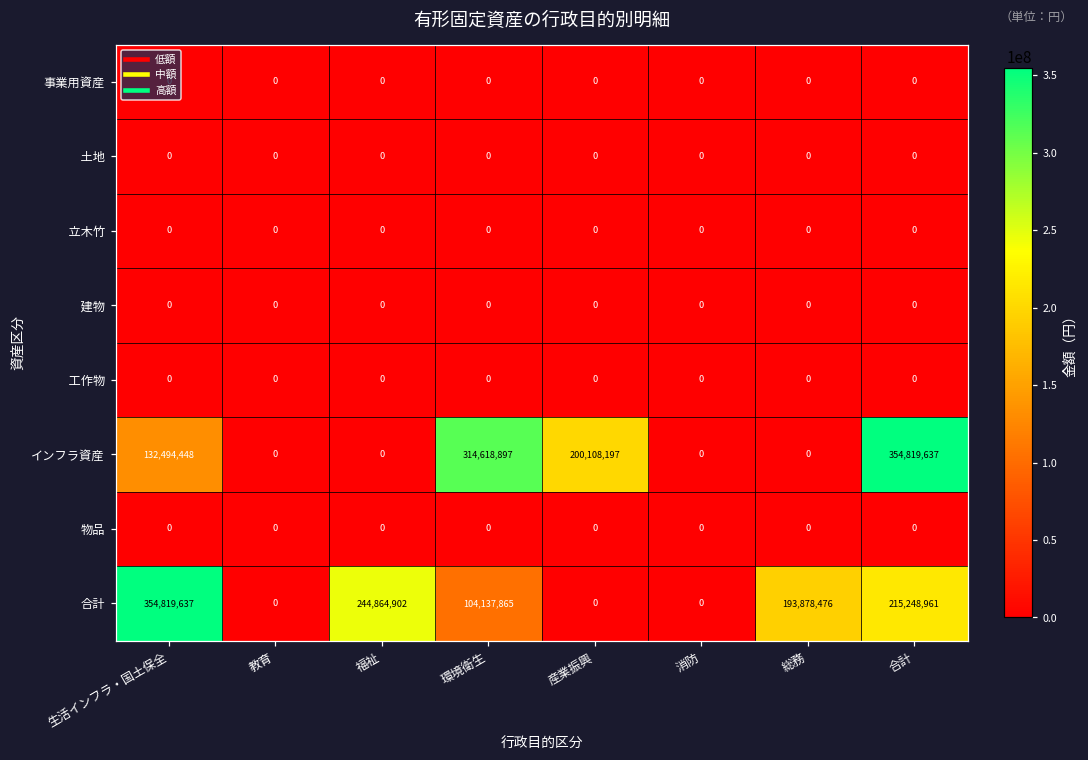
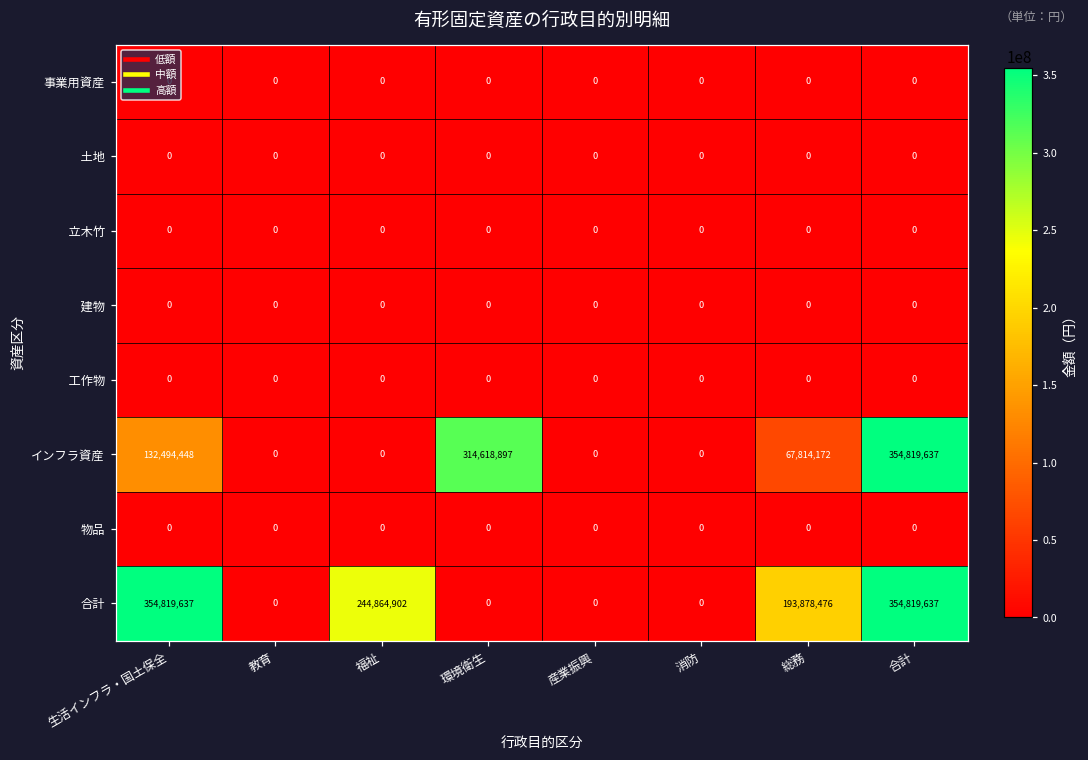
  {
    "事業用資産": {
      "教育": "0",
      "福祉": "0",
      "環境衛生": "0",
      "産業振興": "0",
      "消防": "0",
      "総務": "0",
      "合計": "0"
    },
    "土地": {
      "生活インフラ・国土保全": "0",
      "教育": "0",
      "福祉": "0",
      "環境衛生": "0",
      "産業振興": "0",
      "消防": "0",
      "総務": "0",
      "合計": "0"
    },
    "立木竹": {
      "生活インフラ・国土保全": "0",
      "教育": "0",
      "福祉": "0",
      "環境衛生": "0",
      "産業振興": "0",
      "消防": "0",
      "総務": "0",
      "合計": "0"
    },
    "建物": {
      "生活インフラ・国土保全": "0",
      "教育": "0",
      "福祉": "0",
      "環境衛生": "0",
      "産業振興": "0",
      "消防": "0",
      "総務": "0",
      "合計": "0"
    },
    "工作物": {
      "生活インフラ・国土保全": "0",
      "教育": "0",
      "福祉": "0",
      "環境衛生": "0",
      "産業振興": "0",
      "消防": "0",
      "総務": "0",
      "合計": "0"
    },
    "インフラ資産": {
      "生活インフラ・国土保全": "132,494,448",
      "教育": "0",
      "福祉": "0",
      "環境衛生": "314,618,897",
-     "産業振興": "200,108,197",
+     "産業振興": "0",
      "消防": "0",
-     "総務": "0",
+     "総務": "67,814,172",
      "合計": "354,819,637"
    },
    "物品": {
      "生活インフラ・国土保全": "0",
      "教育": "0",
      "福祉": "0",
      "環境衛生": "0",
      "産業振興": "0",
      "消防": "0",
      "総務": "0",
      "合計": "0"
    },
    "合計": {
      "生活インフラ・国土保全": "354,819,637",
      "教育": "0",
      "福祉": "244,864,902",
-     "環境衛生": "104,137,865",
+     "環境衛生": "0",
      "産業振興": "0",
      "消防": "0",
      "総務": "193,878,476",
-     "合計": "215,248,961"
+     "合計": "354,819,637"
    }
  }
